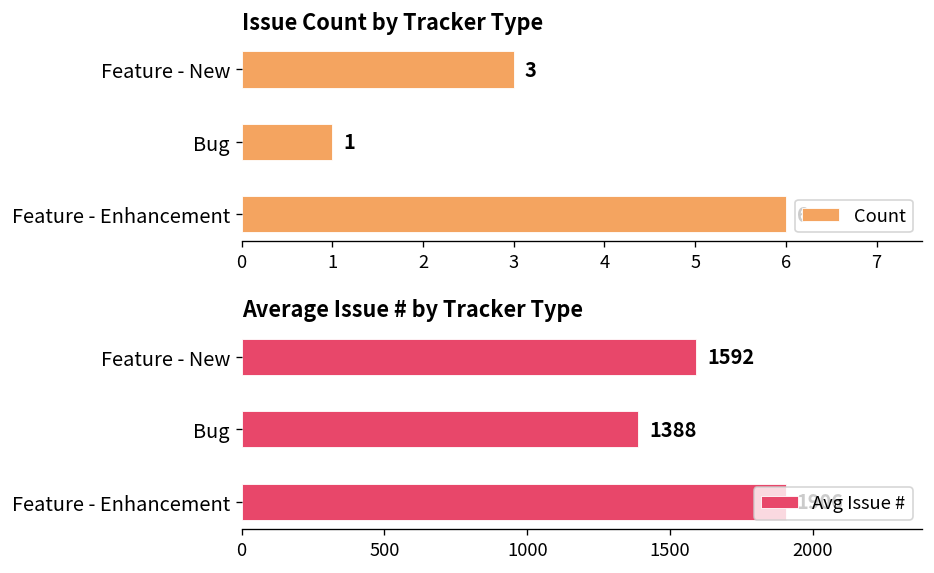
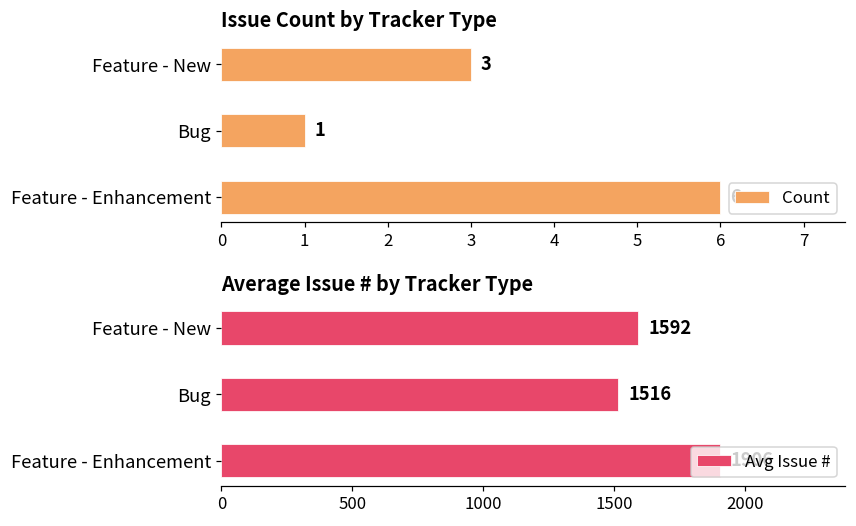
  {
    "Issue Count by Tracker Type": {
      "Feature - New": 3,
      "Bug": 1
    },
    "Average Issue # by Tracker Type": {
      "Feature - New": 1592,
-     "Bug": 1388
+     "Bug": 1516
    }
  }
